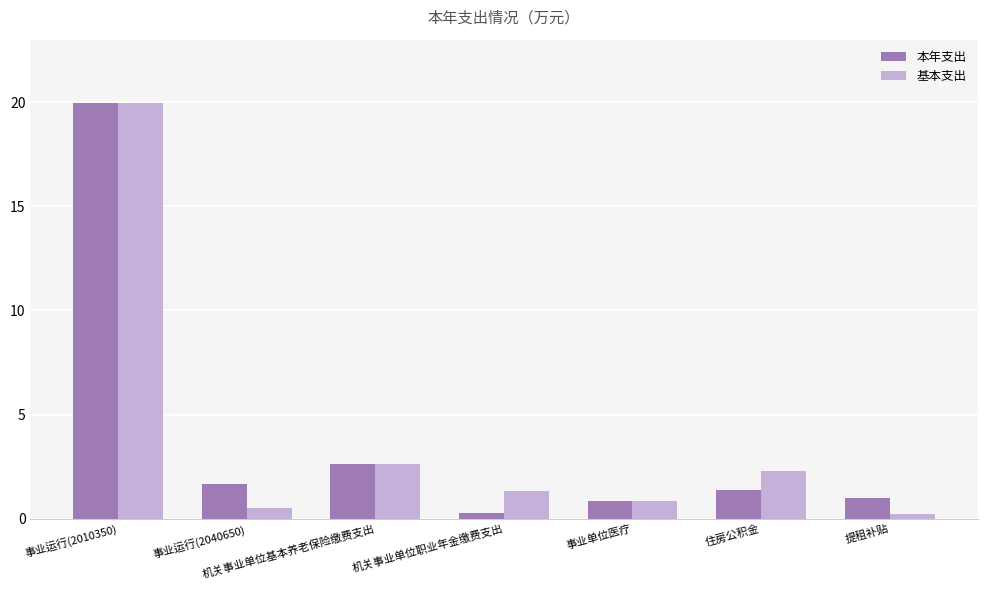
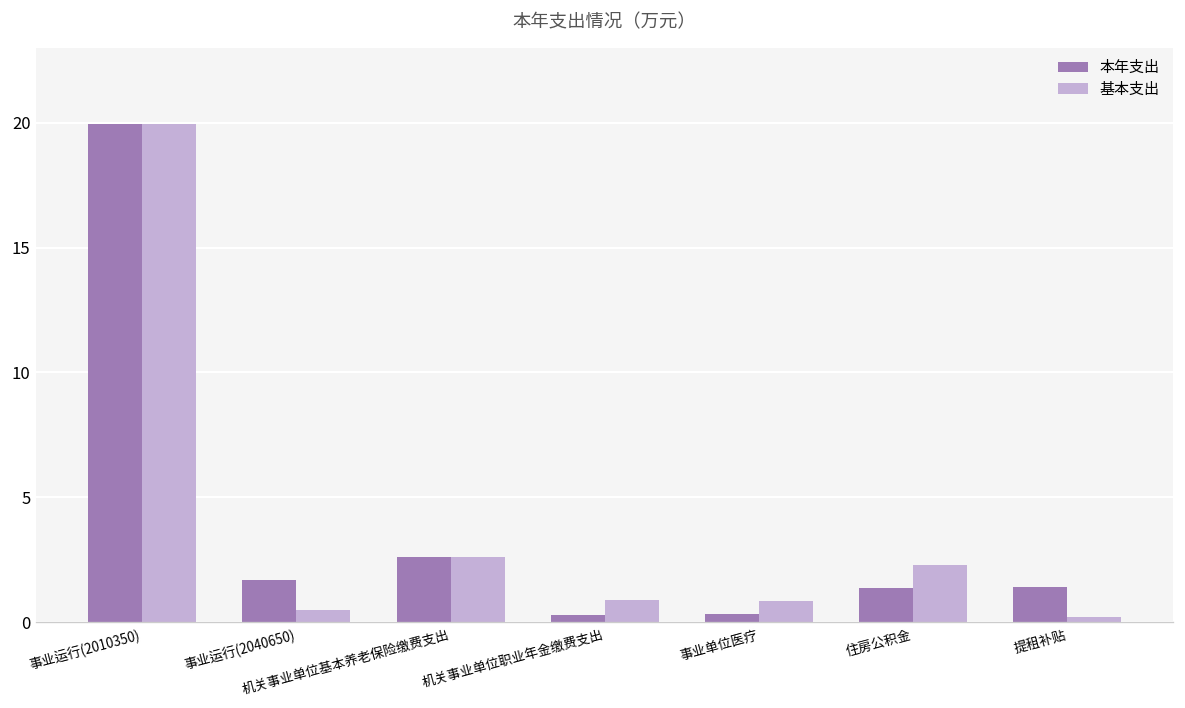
  {
    "本年支出": {
      "事业运行(2010350)": 20.0,
      "事业运行(2040650)": 1.7,
      "机关事业单位基本养老保险缴费支出": 2.6,
      "机关事业单位职业年金缴费支出": 0.3,
-     "事业单位医疗": 0.9,
+     "事业单位医疗": 0.3,
      "住房公积金": 1.4,
-     "提租补贴": 1.0
+     "提租补贴": 1.4
    },
    "基本支出": {
      "事业运行(2010350)": 20.0,
      "事业运行(2040650)": 0.5,
      "机关事业单位基本养老保险缴费支出": 2.6,
-     "机关事业单位职业年金缴费支出": 1.3,
+     "机关事业单位职业年金缴费支出": 0.9,
      "事业单位医疗": 0.9,
      "住房公积金": 2.3,
      "提租补贴": 0.2
    }
  }
